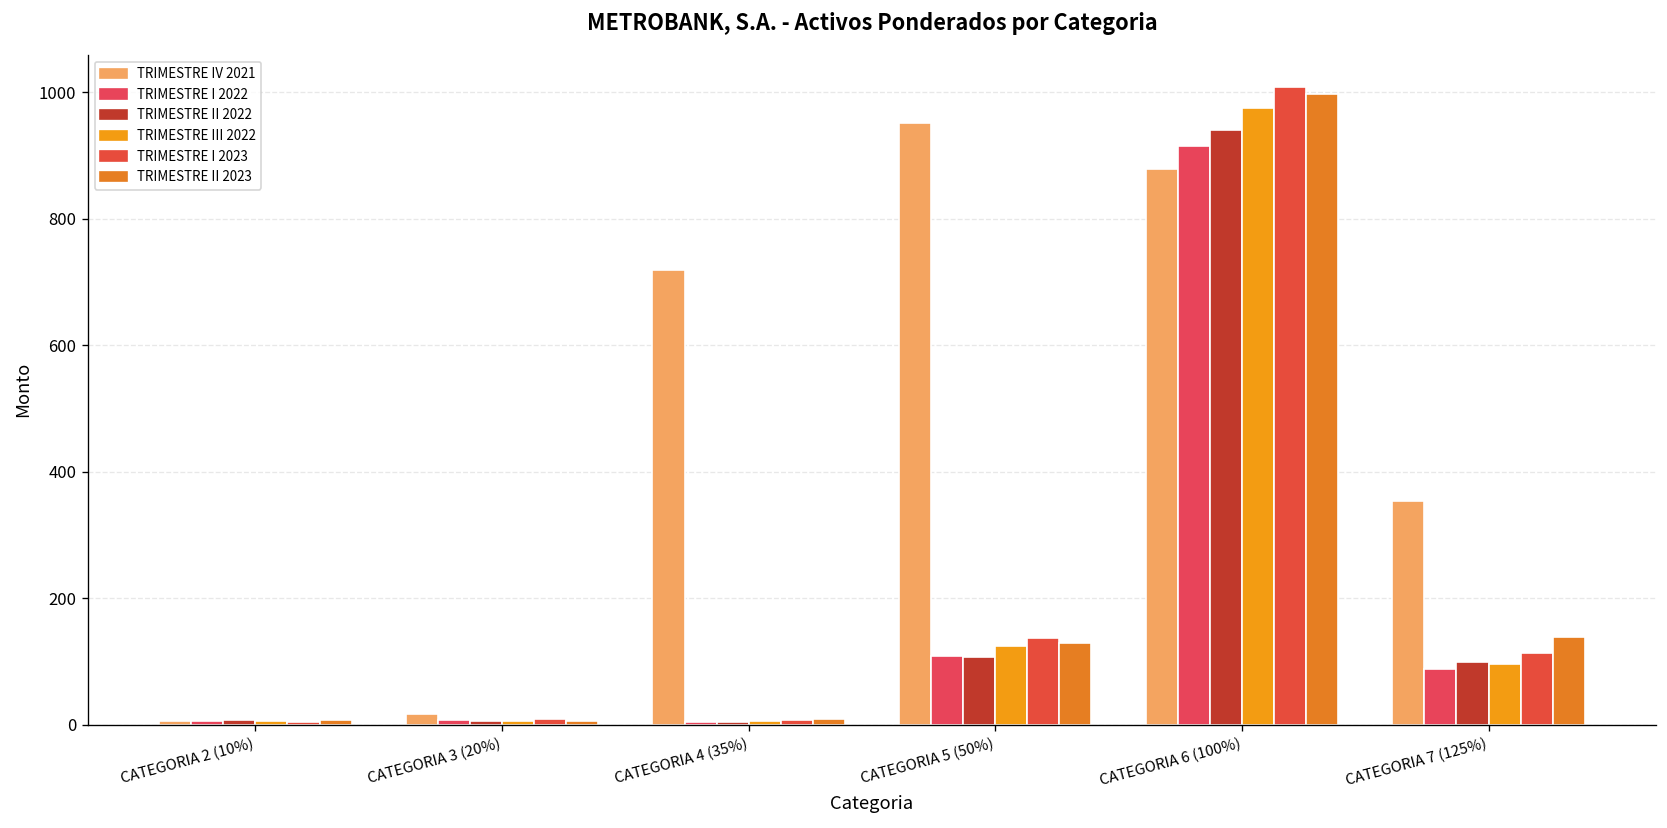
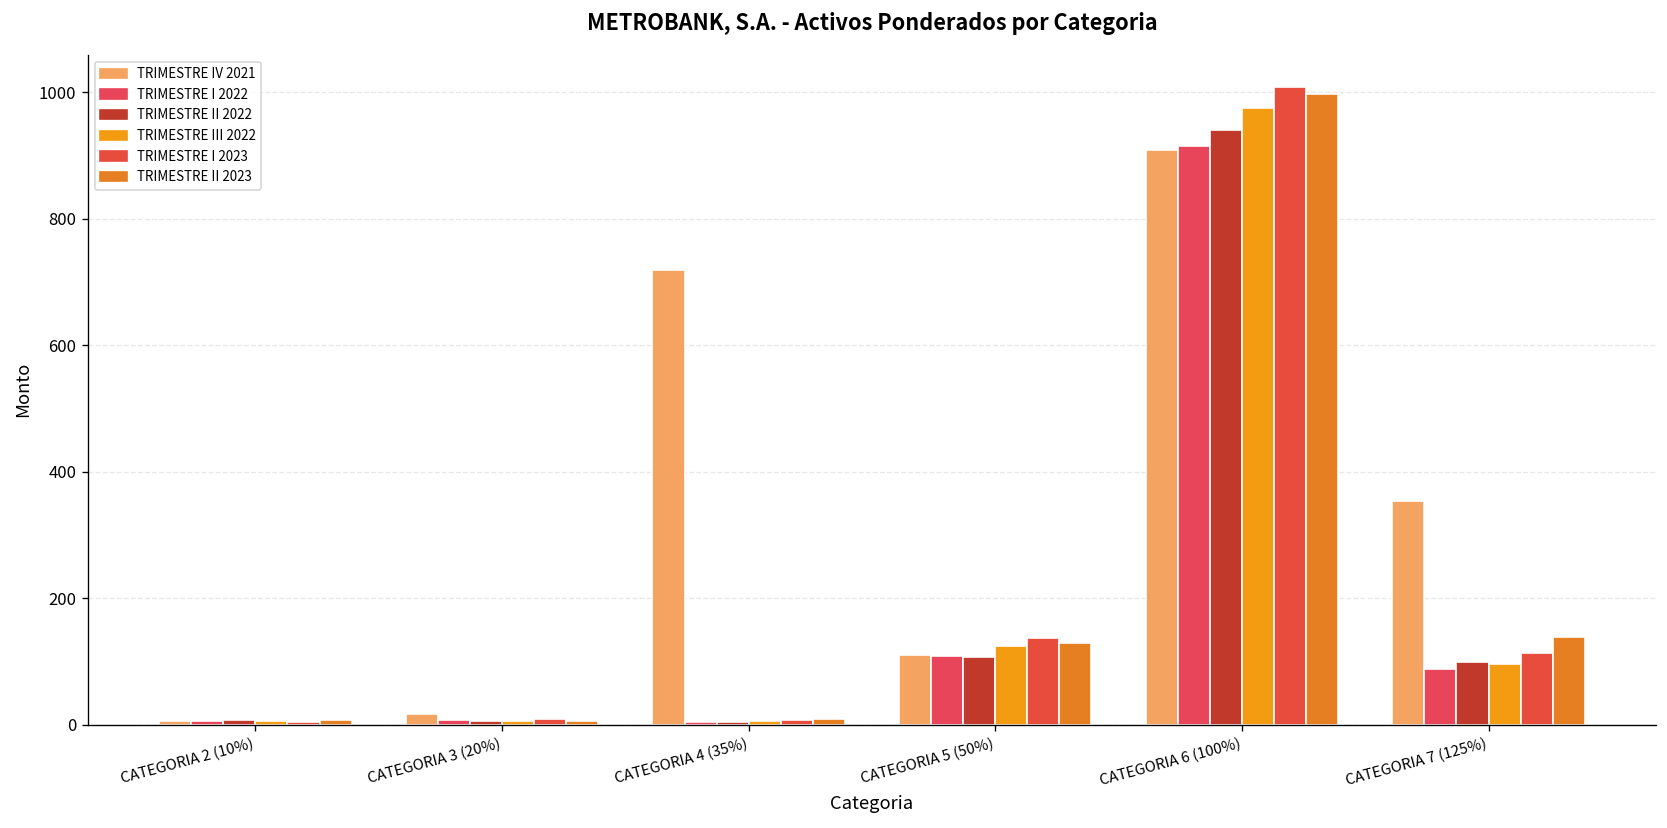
  {
    "TRIMESTRE IV 2021": {
      "CATEGORIA 2 (10%)": 10,
      "CATEGORIA 3 (20%)": 20,
      "CATEGORIA 4 (35%)": 720,
-     "CATEGORIA 5 (50%)": 950,
-     "CATEGORIA 6 (100%)": 880,
+     "CATEGORIA 5 (50%)": 110,
+     "CATEGORIA 6 (100%)": 910,
      "CATEGORIA 7 (125%)": 350
    }
  }
